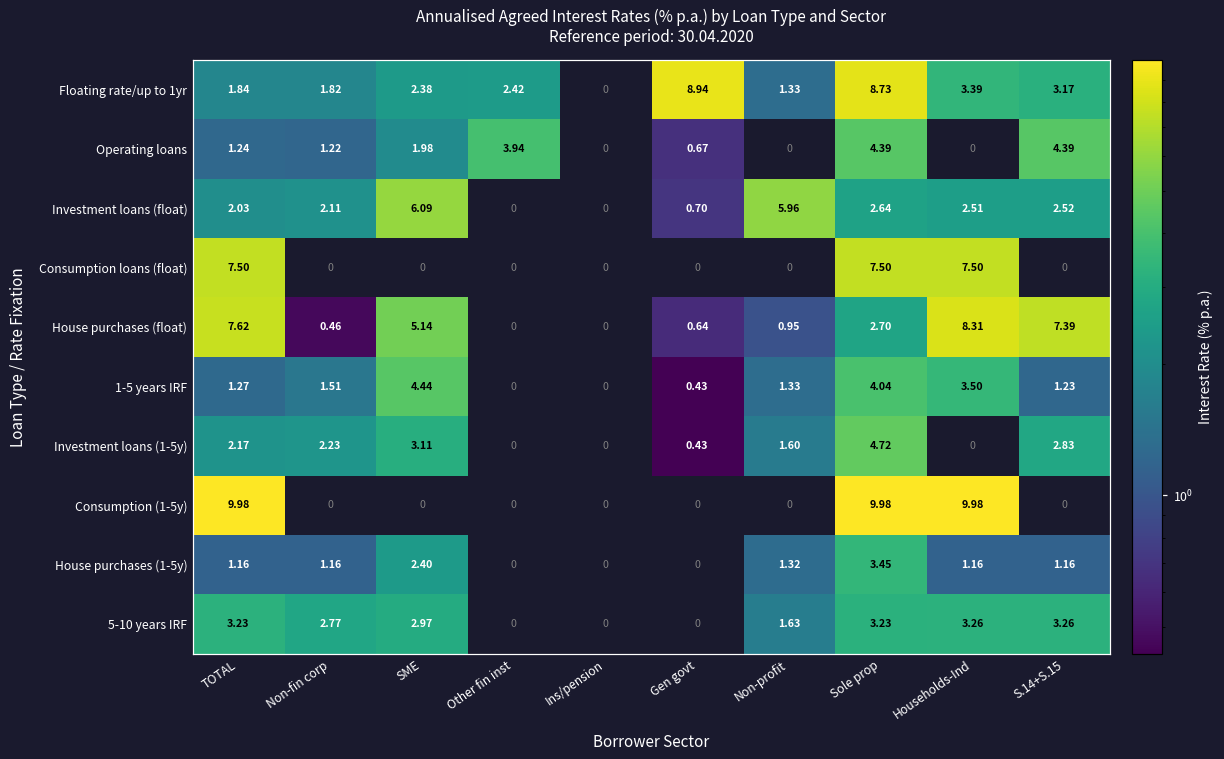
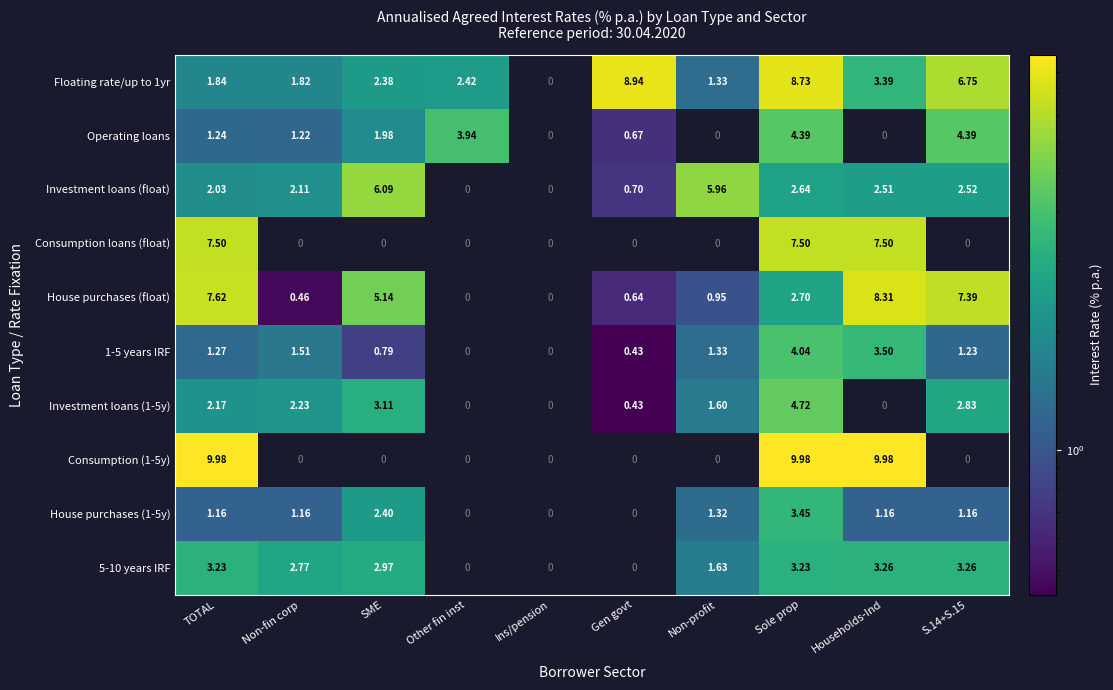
  {
    "Floating rate/up to 1yr": {
      "TOTAL": 1.84,
      "Non-fin corp": 1.82,
      "SME": 2.38,
      "Other fin inst": 2.42,
      "Gen govt": 8.94,
      "Non-profit": 1.33,
      "Sole prop": 8.73,
      "Households-Ind": 3.39,
-     "S.14+S.15": 3.17
+     "S.14+S.15": 6.75
    },
    "Operating loans": {
      "TOTAL": 1.24,
      "Non-fin corp": 1.22,
      "SME": 1.98,
      "Other fin inst": 3.94,
      "Gen govt": 0.67,
      "Sole prop": 4.39,
      "S.14+S.15": 4.39
    },
    "Investment loans (float)": {
      "TOTAL": 2.03,
      "Non-fin corp": 2.11,
      "SME": 6.09,
      "Gen govt": 0.70,
      "Non-profit": 5.96,
      "Sole prop": 2.64,
      "Households-Ind": 2.51,
      "S.14+S.15": 2.52
    },
    "Consumption loans (float)": {
      "TOTAL": 7.50,
      "Sole prop": 7.50,
      "Households-Ind": 7.50
    },
    "House purchases (float)": {
      "TOTAL": 7.62,
      "Non-fin corp": 0.46,
      "SME": 5.14,
      "Gen govt": 0.64,
      "Non-profit": 0.95,
      "Sole prop": 2.70,
      "Households-Ind": 8.31,
      "S.14+S.15": 7.39
    },
    "1-5 years IRF": {
      "TOTAL": 1.27,
      "Non-fin corp": 1.51,
-     "SME": 4.44,
+     "SME": 0.79,
      "Gen govt": 0.43,
      "Non-profit": 1.33,
      "Sole prop": 4.04,
      "Households-Ind": 3.50,
      "S.14+S.15": 1.23
    },
    "Investment loans (1-5y)": {
      "TOTAL": 2.17,
      "Non-fin corp": 2.23,
      "SME": 3.11,
      "Gen govt": 0.43,
      "Non-profit": 1.60,
      "Sole prop": 4.72,
      "S.14+S.15": 2.83
    },
    "Consumption (1-5y)": {
      "TOTAL": 9.98,
      "Sole prop": 9.98,
      "Households-Ind": 9.98
    },
    "House purchases (1-5y)": {
      "TOTAL": 1.16,
      "Non-fin corp": 1.16,
      "SME": 2.40,
      "Non-profit": 1.32,
      "Sole prop": 3.45,
      "Households-Ind": 1.16,
      "S.14+S.15": 1.16
    },
    "5-10 years IRF": {
      "TOTAL": 3.23,
      "Non-fin corp": 2.77,
      "SME": 2.97,
      "Non-profit": 1.63,
      "Sole prop": 3.23,
      "Households-Ind": 3.26,
      "S.14+S.15": 3.26
    }
  }
